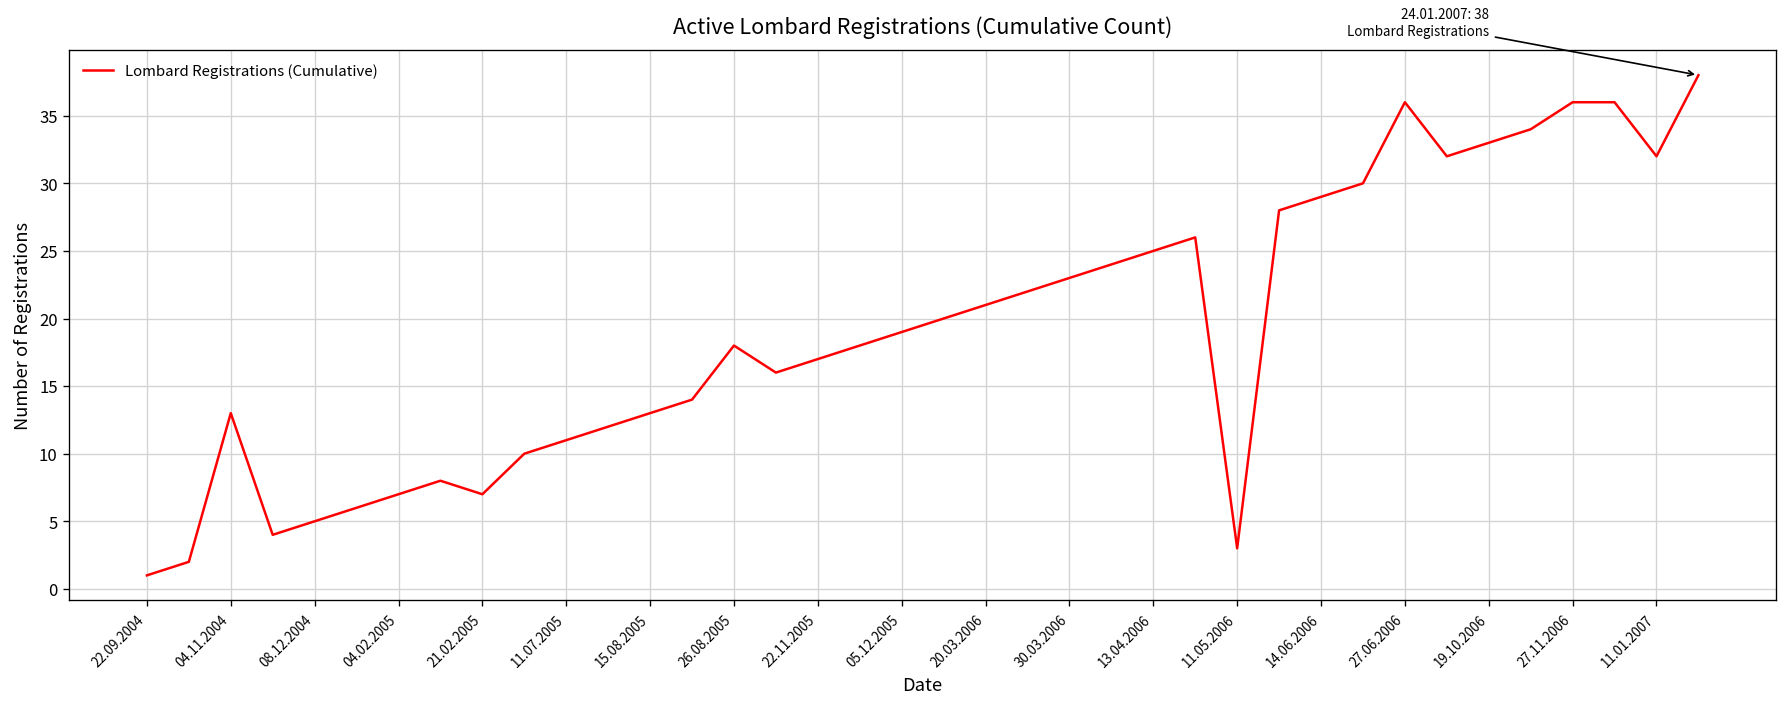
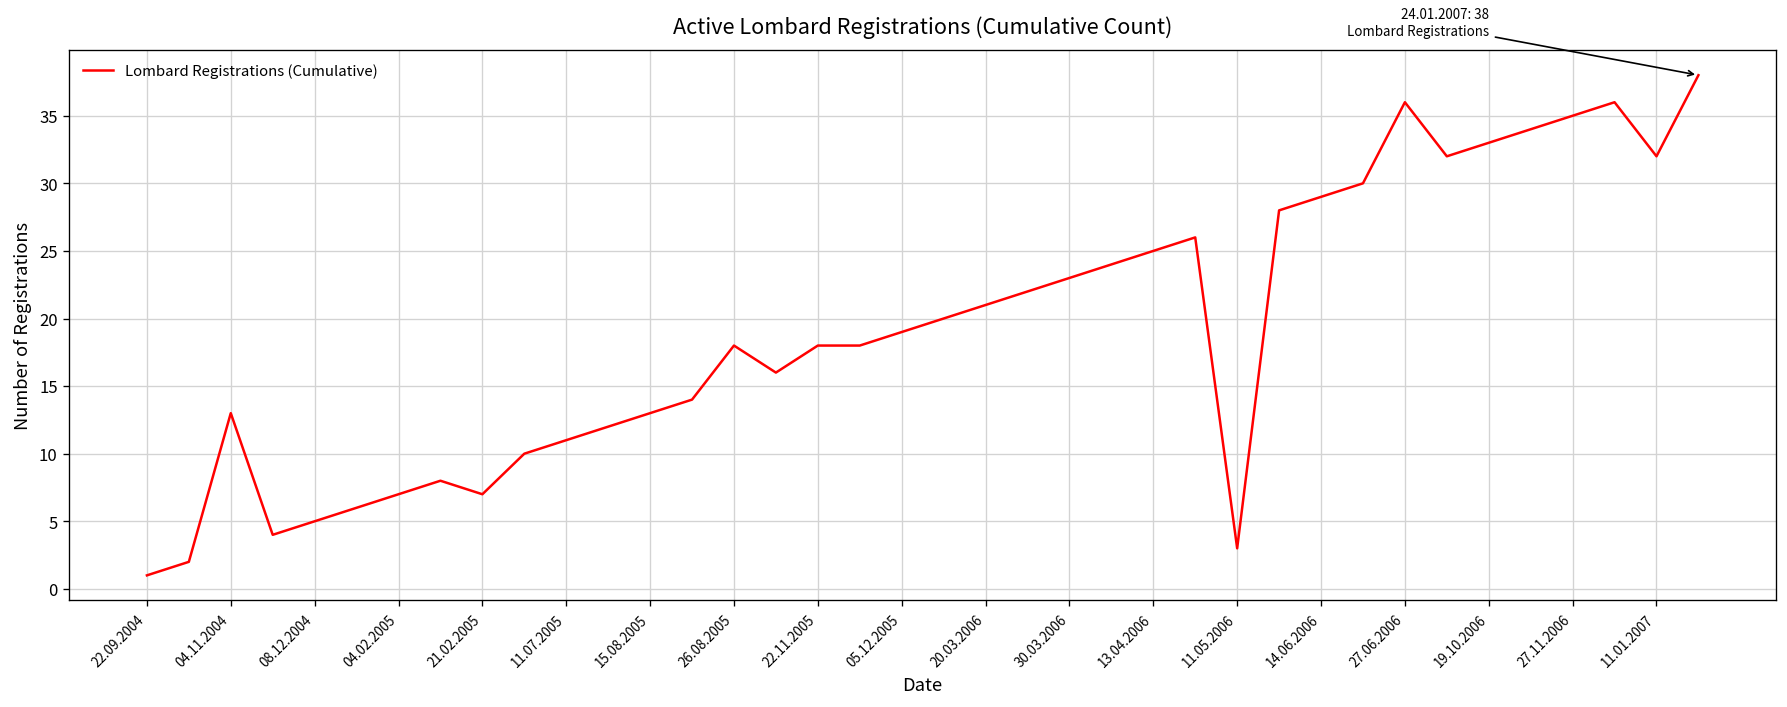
  {
    "22.09.2004": 1,
    "04.11.2004": 13,
    "08.12.2004": 5,
    "04.02.2005": 7,
    "21.02.2005": 7,
    "11.07.2005": 11,
    "15.08.2005": 13,
    "26.08.2005": 18,
-   "22.11.2005": 17,
+   "22.11.2005": 18,
    "05.12.2005": 19,
    "30.03.2006": 23,
    "13.04.2006": 25,
    "11.05.2006": 3,
    "14.06.2006": 29,
    "27.06.2006": 36,
    "19.10.2006": 33,
-   "27.11.2006": 36,
+   "27.11.2006": 35,
    "11.01.2007": 32
  }
